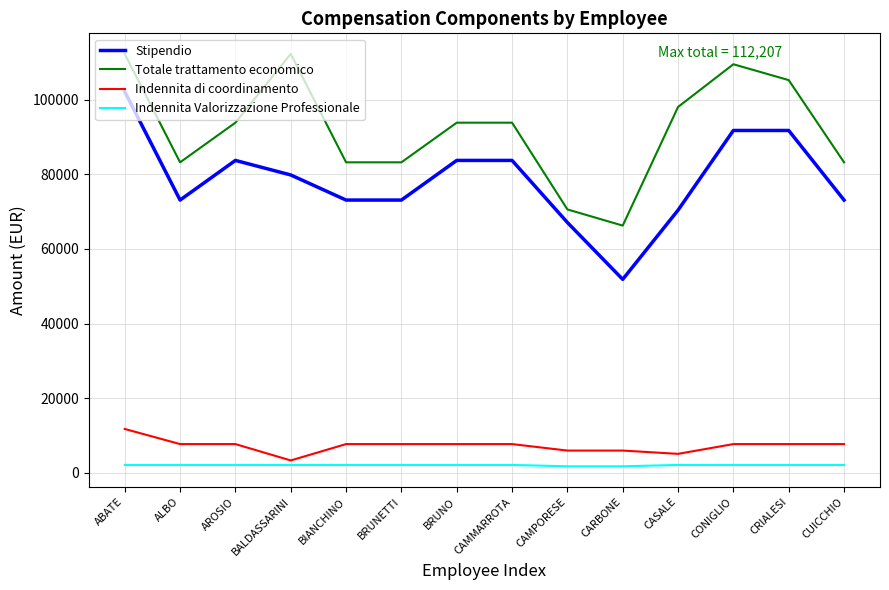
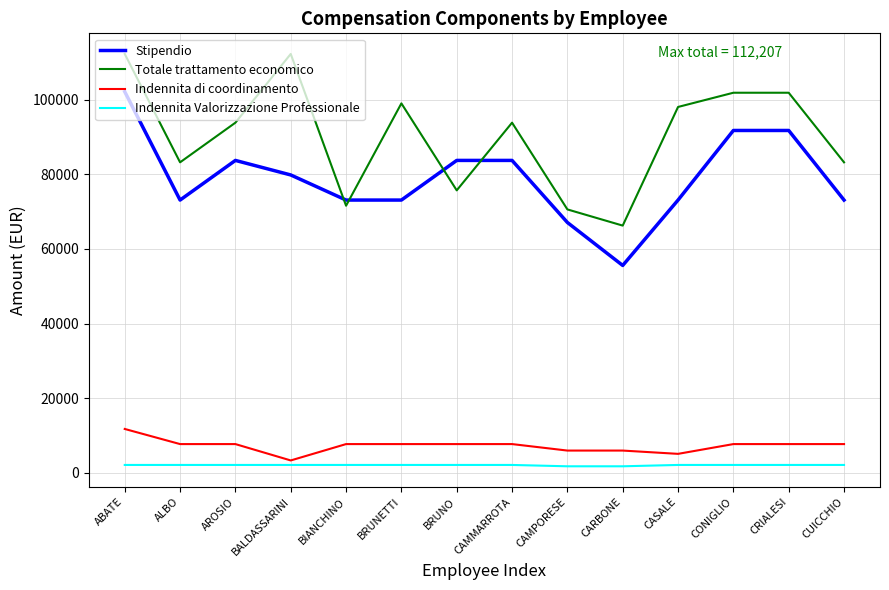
  {
    "Stipendio": {
      "ALBO": 73000,
      "AROSIO": 84000,
      "BALDASSARINI": 80000,
      "BIANCHINO": 73000,
      "BRUNETTI": 73000,
      "BRUNO": 84000,
      "CAMMARROTA": 84000,
      "CAMPORESE": 67000,
-     "CARBONE": 52000,
-     "CASALE": 70000,
+     "CARBONE": 56000,
+     "CASALE": 73000,
      "CONIGLIO": 92000,
      "CRIALESI": 92000,
      "CUICCHIO": 73000
    },
    "Totale trattamento economico": {
      "ALBO": 83000,
      "AROSIO": 94000,
-     "BIANCHINO": 83000,
-     "BRUNETTI": 83000,
-     "BRUNO": 94000,
+     "BIANCHINO": 72000,
+     "BRUNETTI": 99000,
+     "BRUNO": 76000,
      "CAMMARROTA": 94000,
      "CAMPORESE": 71000,
      "CARBONE": 66000,
      "CASALE": 98000,
-     "CONIGLIO": 109000,
-     "CRIALESI": 105000,
+     "CONIGLIO": 102000,
+     "CRIALESI": 102000,
      "CUICCHIO": 83000
    },
    "Indennita di coordinamento": {
      "ABATE": 12000,
      "ALBO": 8000,
      "AROSIO": 8000,
      "BALDASSARINI": 3000,
      "BIANCHINO": 8000,
      "BRUNETTI": 8000,
      "BRUNO": 8000,
      "CAMMARROTA": 8000,
      "CAMPORESE": 6000,
      "CARBONE": 6000,
      "CASALE": 5000,
      "CONIGLIO": 8000,
      "CRIALESI": 8000,
      "CUICCHIO": 8000
    },
    "Indennita Valorizzazione Professionale": {
      "ABATE": 2000,
      "ALBO": 2000,
      "AROSIO": 2000,
      "BALDASSARINI": 2000,
      "BIANCHINO": 2000,
      "BRUNETTI": 2000,
      "BRUNO": 2000,
      "CAMMARROTA": 2000,
      "CAMPORESE": 2000,
      "CARBONE": 2000,
      "CASALE": 2000,
      "CONIGLIO": 2000,
      "CRIALESI": 2000,
      "CUICCHIO": 2000
    }
  }
